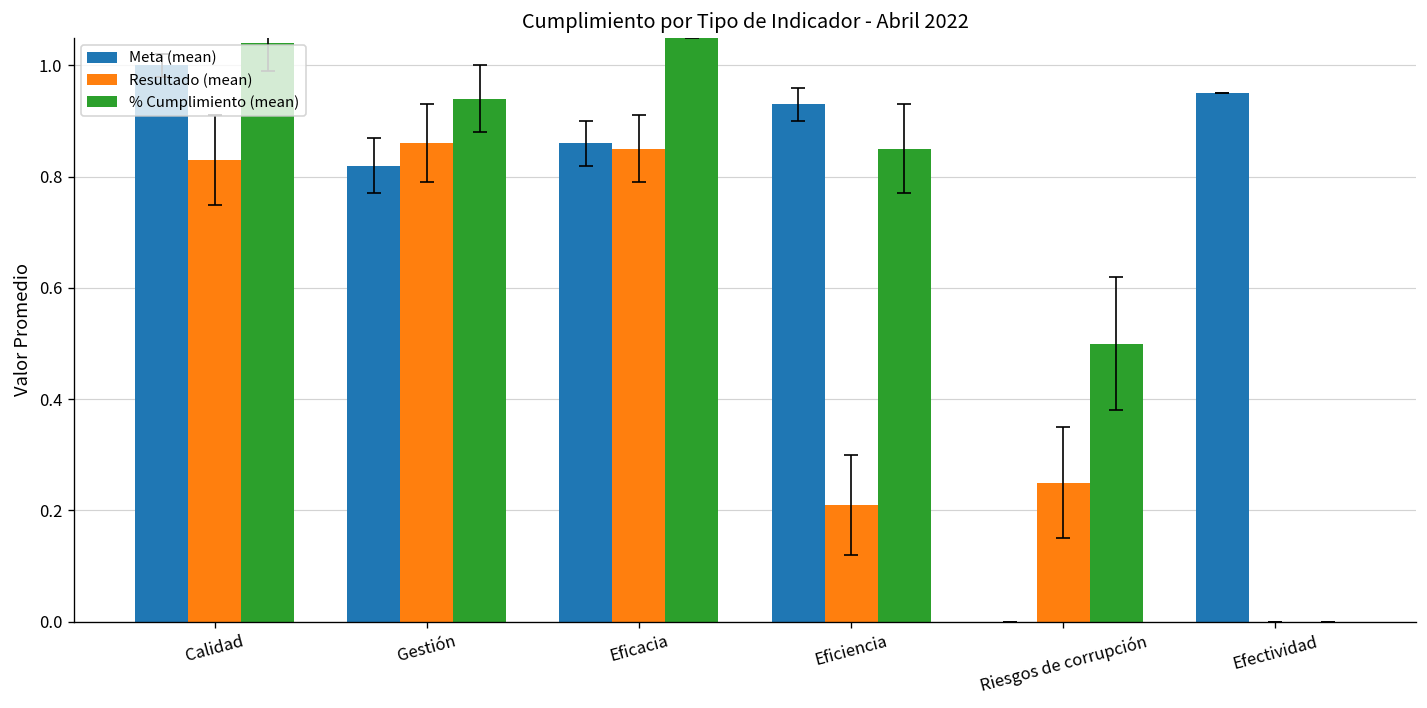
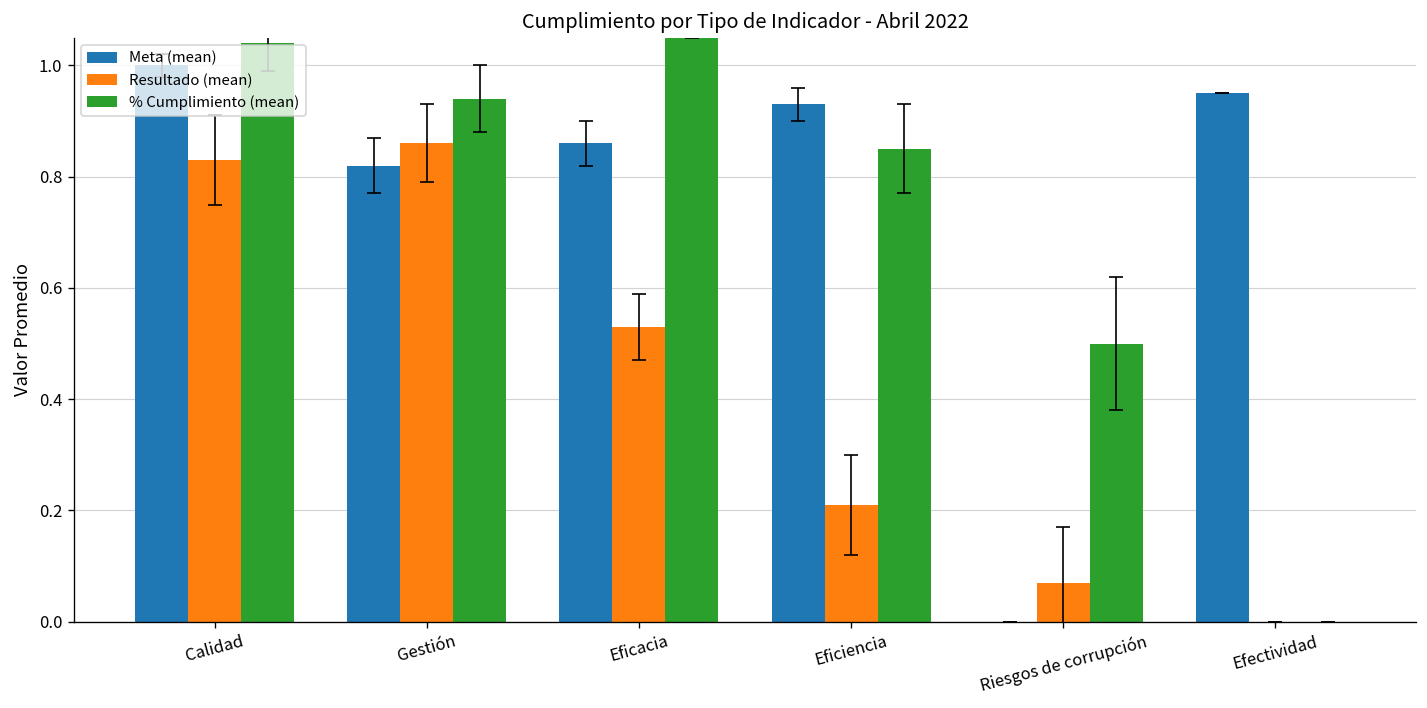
  {
    "Resultado (mean)": {
      "Calidad": 0.83,
      "Gestión": 0.86,
-     "Eficacia": 0.85,
+     "Eficacia": 0.53,
      "Eficiencia": 0.21,
-     "Riesgos de corrupción": 0.25,
+     "Riesgos de corrupción": 0.07,
      "Efectividad": 0.00
    },
    "% Cumplimiento (mean)": {
      "Calidad": 1.04,
      "Gestión": 0.94,
      "Eficiencia": 0.85,
      "Riesgos de corrupción": 0.50,
      "Efectividad": 0.00
    }
  }
